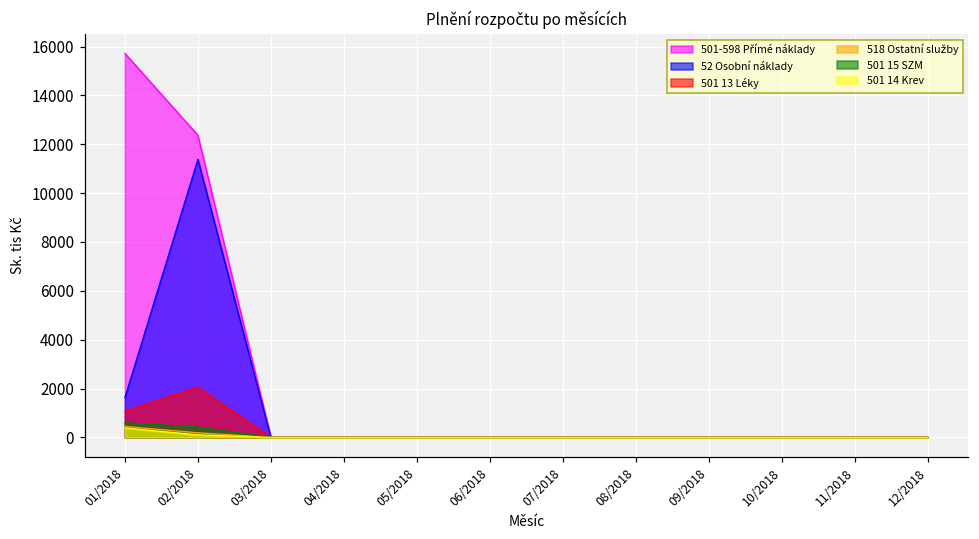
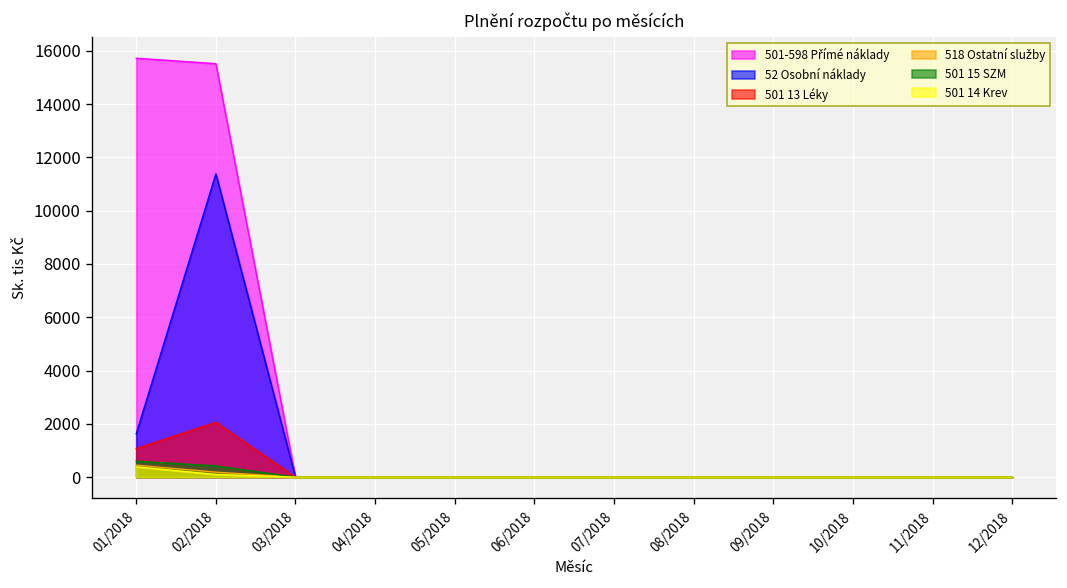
  {
    "501-598 Přímé náklady": {
      "01/2018": 15700,
-     "02/2018": 12400
+     "02/2018": 15500
    },
    "52 Osobní náklady": {
      "01/2018": 1600,
      "02/2018": 11400
    },
    "501 13 Léky": {
      "01/2018": 1100,
      "02/2018": 2100
    },
    "501 15 SZM": {
      "01/2018": 600,
      "02/2018": 400
    }
  }
